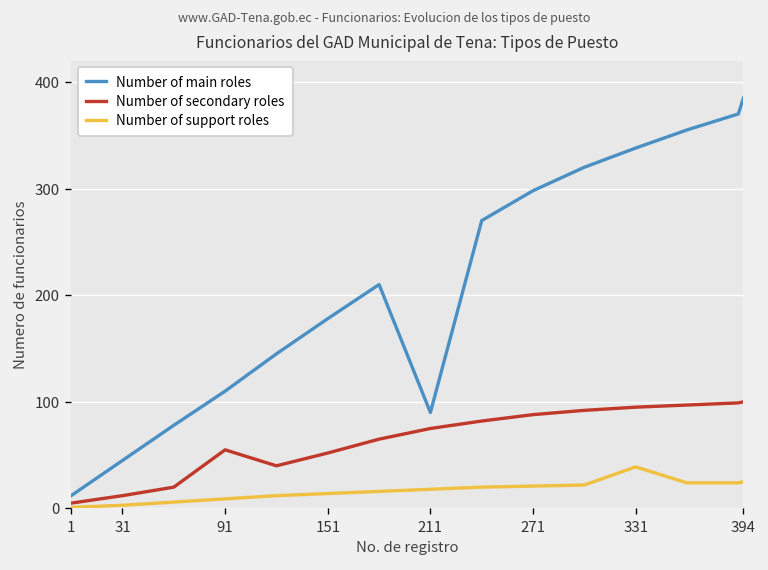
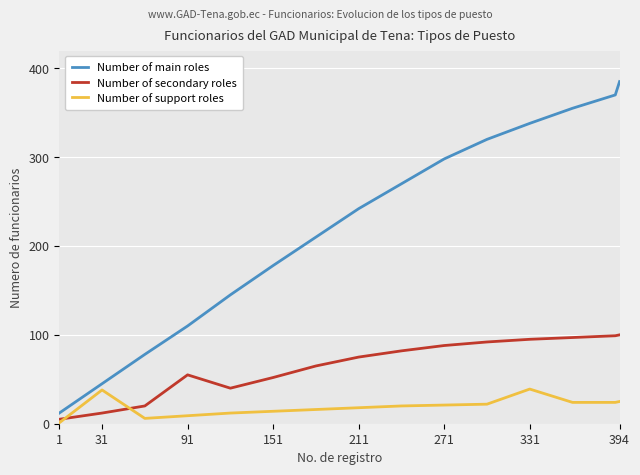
  {
    "Number of main roles": {
      "1": 10,
      "31": 50,
      "91": 110,
      "151": 180,
-     "211": 90,
+     "211": 240,
      "271": 300,
      "331": 340,
      "394": 390
    },
    "Number of secondary roles": {
      "1": 10,
      "31": 10,
      "91": 60,
      "151": 50,
      "211": 80,
      "271": 90,
      "331": 100,
      "394": 100
    },
    "Number of support roles": {
      "1": 0,
-     "31": 0,
+     "31": 40,
      "91": 10,
      "151": 10,
      "211": 20,
      "271": 20,
      "331": 40,
      "394": 30
    }
  }
